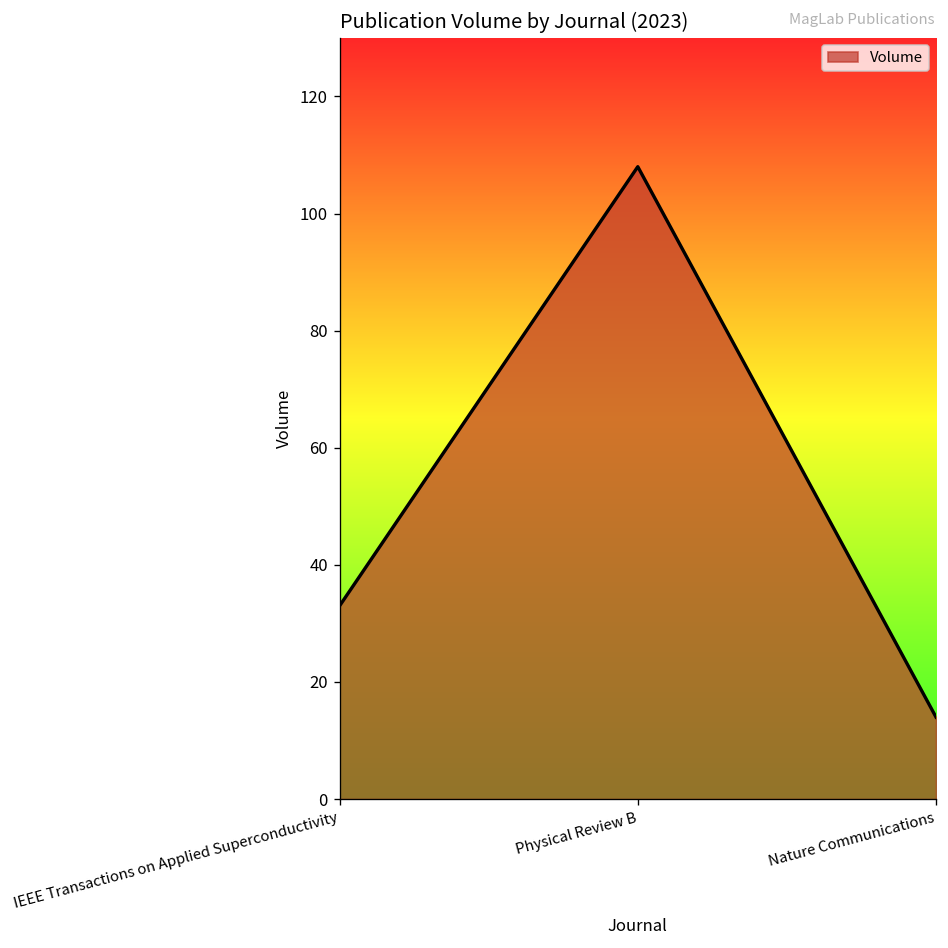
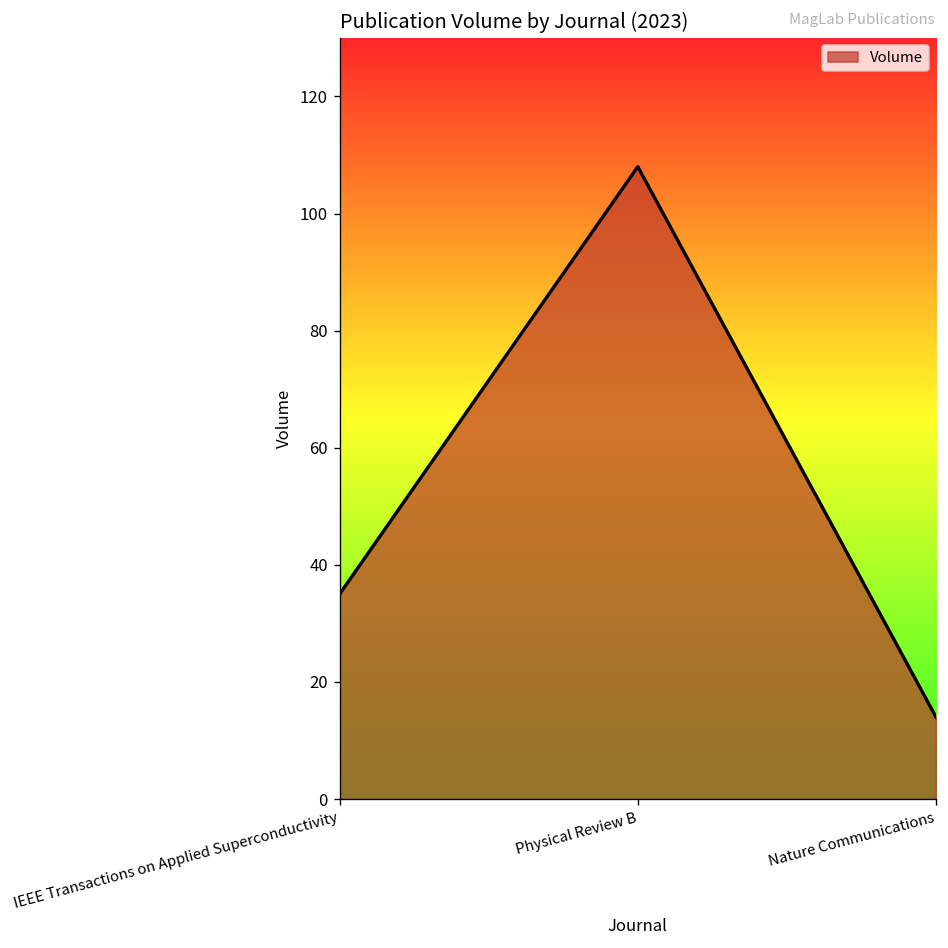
  {
-   "IEEE Transactions on Applied Superconductivity": 33,
+   "IEEE Transactions on Applied Superconductivity": 35,
    "Physical Review B": 108,
    "Nature Communications": 14
  }
